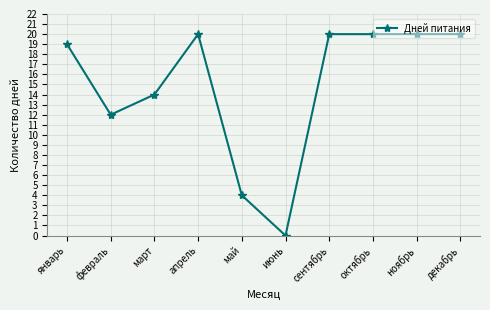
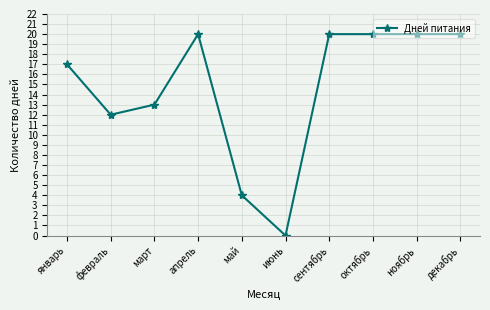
  {
-   "январь": 19,
+   "январь": 17,
    "февраль": 12,
-   "март": 14,
+   "март": 13,
    "апрель": 20,
    "май": 4,
    "июнь": 0,
    "сентябрь": 20,
    "октябрь": 20
  }
